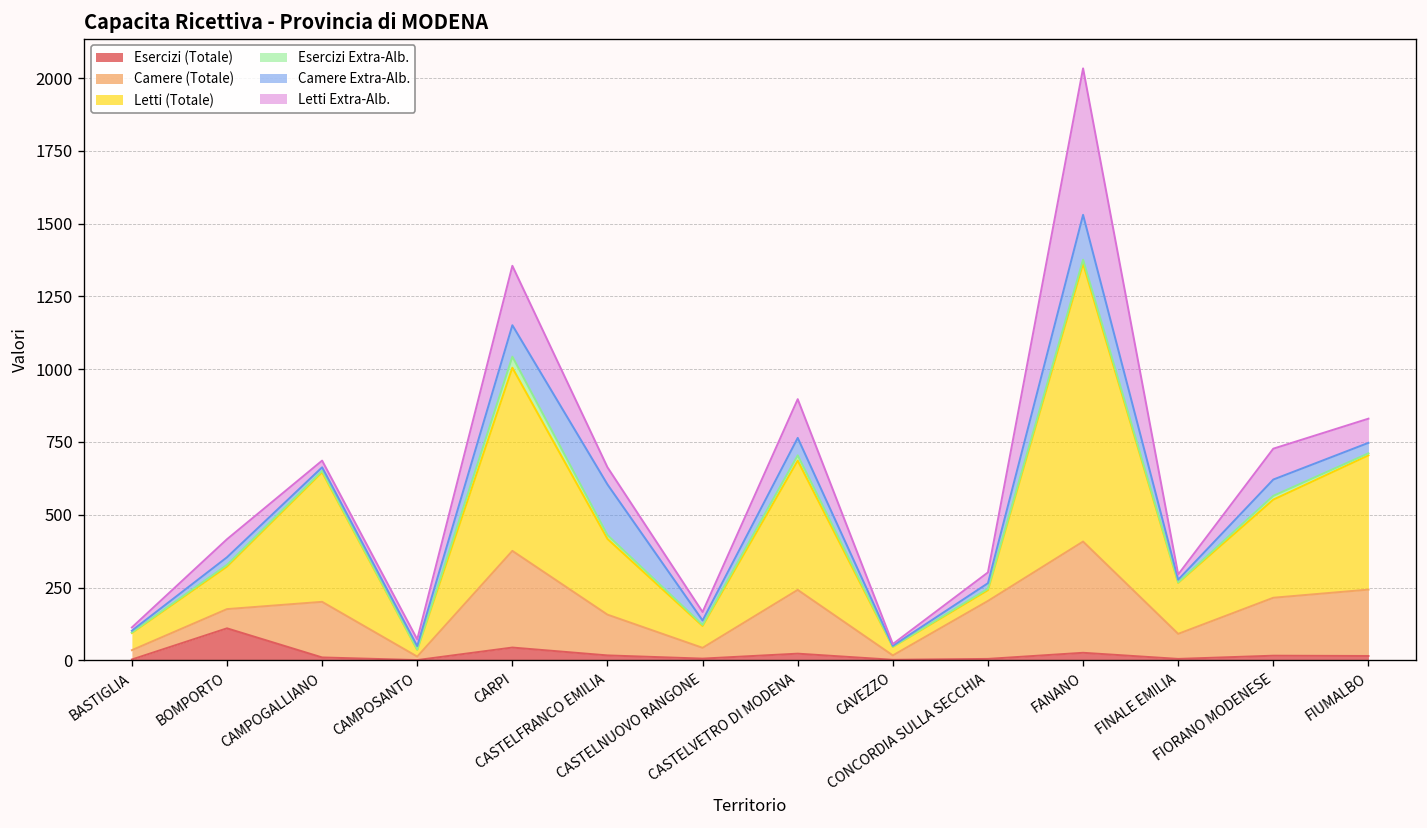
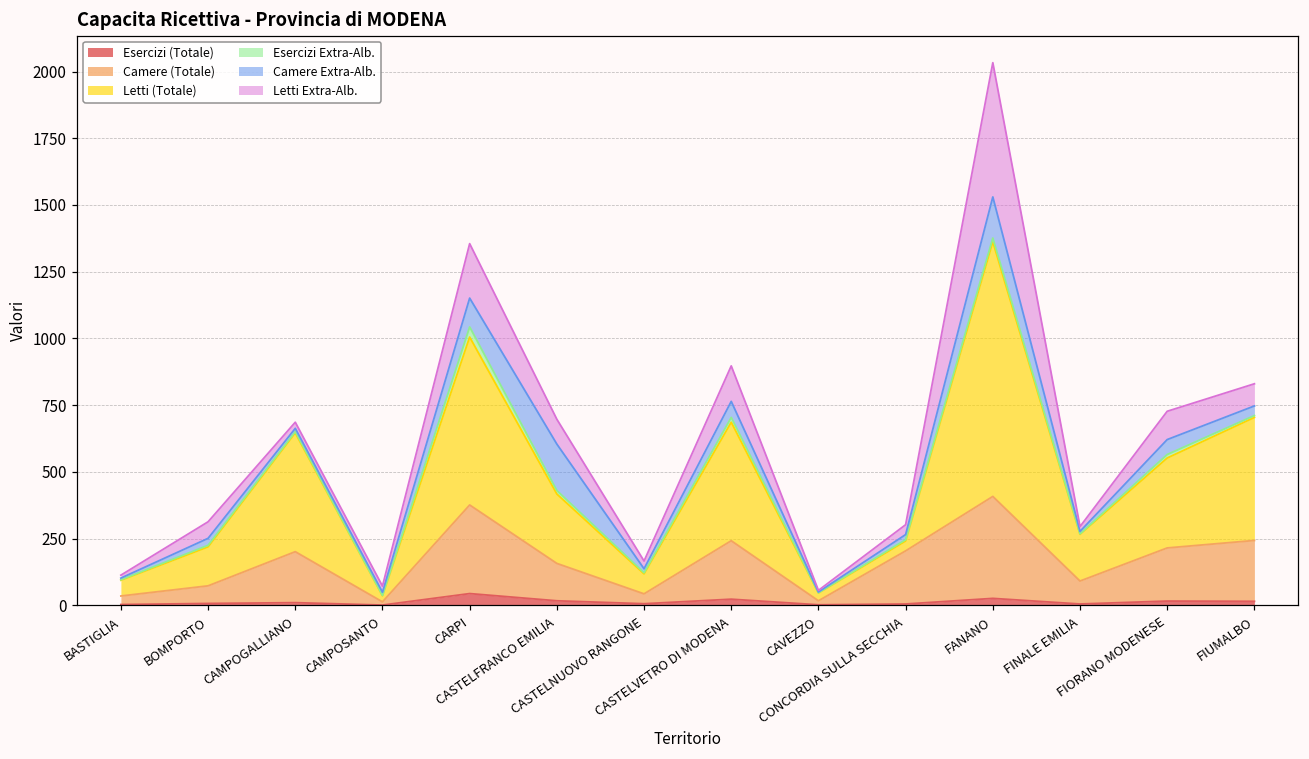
  {
    "Esercizi (Totale)": {
      "BASTIGLIA": 0,
-     "BOMPORTO": 110,
+     "BOMPORTO": 10,
      "CAMPOGALLIANO": 10,
      "CAMPOSANTO": 0,
      "CARPI": 40,
      "CASTELFRANCO EMILIA": 20,
      "CASTELNUOVO RANGONE": 10,
      "CASTELVETRO DI MODENA": 20,
      "CAVEZZO": 0,
      "CONCORDIA SULLA SECCHIA": 10,
      "FANANO": 30,
      "FINALE EMILIA": 10,
      "FIORANO MODENESE": 20,
      "FIUMALBO": 20
    },
    "Camere (Totale)": {
      "BASTIGLIA": 30,
      "BOMPORTO": 70,
      "CAMPOGALLIANO": 190,
      "CAMPOSANTO": 10,
      "CARPI": 330,
      "CASTELFRANCO EMILIA": 140,
      "CASTELNUOVO RANGONE": 40,
      "CASTELVETRO DI MODENA": 220,
      "CAVEZZO": 20,
      "CONCORDIA SULLA SECCHIA": 200,
      "FANANO": 380,
      "FINALE EMILIA": 90,
      "FIORANO MODENESE": 200,
      "FIUMALBO": 230
    },
    "Letti (Totale)": {
      "CARPI": 630,
      "CASTELFRANCO EMILIA": 260,
      "CASTELVETRO DI MODENA": 440,
      "FANANO": 950,
      "FIORANO MODENESE": 340
    },
    "Esercizi Extra-Alb.": {
      "CARPI": 40,
      "CASTELFRANCO EMILIA": 10,
      "CASTELVETRO DI MODENA": 20,
      "FANANO": 10,
      "FIORANO MODENESE": 10
    },
    "Camere Extra-Alb.": {
      "BOMPORTO": 30,
      "CAMPOGALLIANO": 10,
      "CAMPOSANTO": 10,
      "CARPI": 110,
      "CASTELFRANCO EMILIA": 170,
      "CASTELNUOVO RANGONE": 20,
      "CASTELVETRO DI MODENA": 60,
      "CONCORDIA SULLA SECCHIA": 20,
      "FANANO": 150,
      "FIORANO MODENESE": 60,
      "FIUMALBO": 40
    },
    "Letti Extra-Alb.": {
      "BASTIGLIA": 10,
      "BOMPORTO": 60,
      "CAMPOGALLIANO": 20,
      "CAMPOSANTO": 20,
      "CARPI": 200,
-     "CASTELFRANCO EMILIA": 60,
+     "CASTELFRANCO EMILIA": 90,
      "CASTELNUOVO RANGONE": 30,
      "CASTELVETRO DI MODENA": 130,
      "CONCORDIA SULLA SECCHIA": 40,
      "FANANO": 500,
      "FINALE EMILIA": 20,
      "FIORANO MODENESE": 110,
      "FIUMALBO": 80
    }
  }
